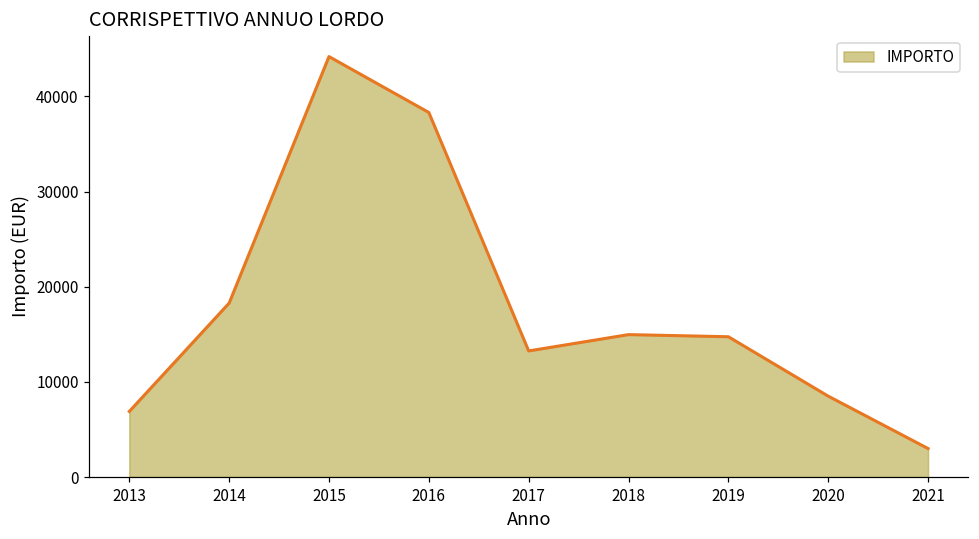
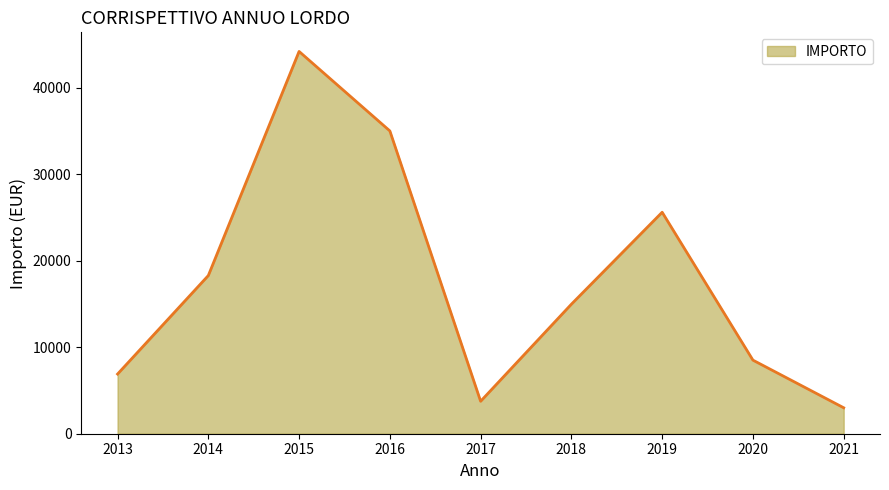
  {
    "2013": 7000,
    "2014": 18000,
    "2015": 44000,
-   "2016": 38000,
-   "2017": 13000,
+   "2016": 35000,
+   "2017": 4000,
    "2018": 15000,
-   "2019": 15000,
+   "2019": 26000,
    "2020": 9000,
    "2021": 3000
  }
